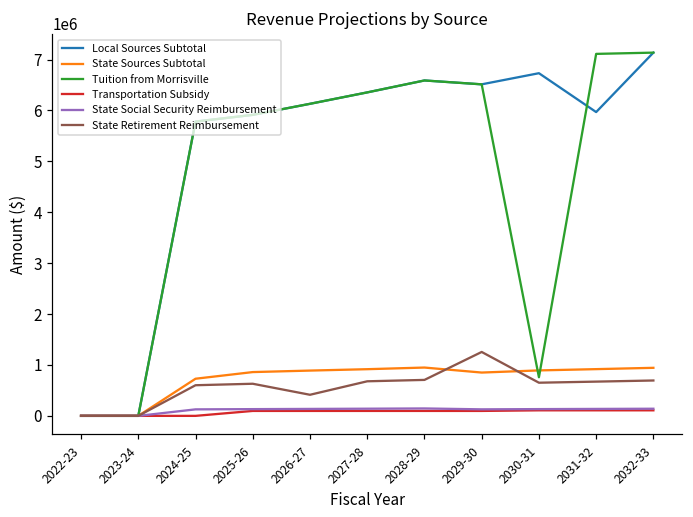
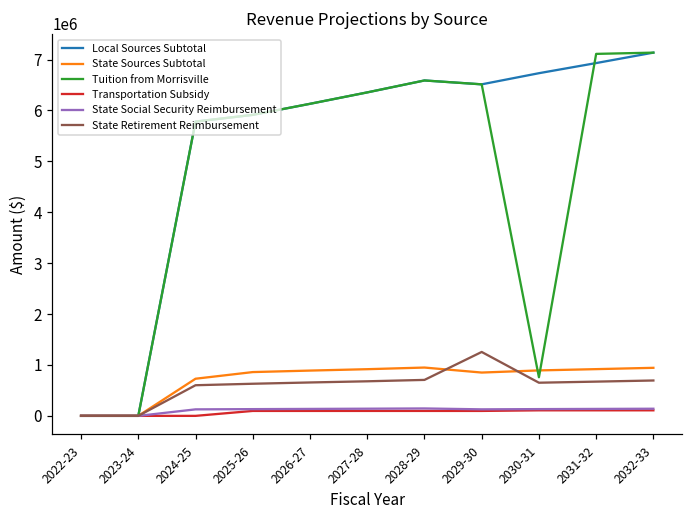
  {
    "Local Sources Subtotal": {
      "2030-31": 6700000,
-     "2031-32": 6000000
+     "2031-32": 6900000
    },
    "State Sources Subtotal": {
      "2024-25": 700000,
      "2025-26": 900000,
      "2026-27": 900000,
      "2027-28": 900000,
      "2028-29": 900000,
      "2029-30": 900000,
      "2030-31": 900000,
      "2031-32": 900000,
      "2032-33": 900000
    },
    "Tuition from Morrisville": {
      "2030-31": 800000,
      "2031-32": 7100000
    },
    "Transportation Subsidy": {
      "2024-25": 0
    },
    "State Social Security Reimbursement": {
      "2024-25": 100000
    },
    "State Retirement Reimbursement": {
      "2024-25": 600000,
      "2025-26": 600000,
-     "2026-27": 400000,
+     "2026-27": 700000,
      "2027-28": 700000,
      "2028-29": 700000,
      "2029-30": 1300000,
      "2030-31": 700000,
      "2031-32": 700000,
      "2032-33": 700000
    }
  }
